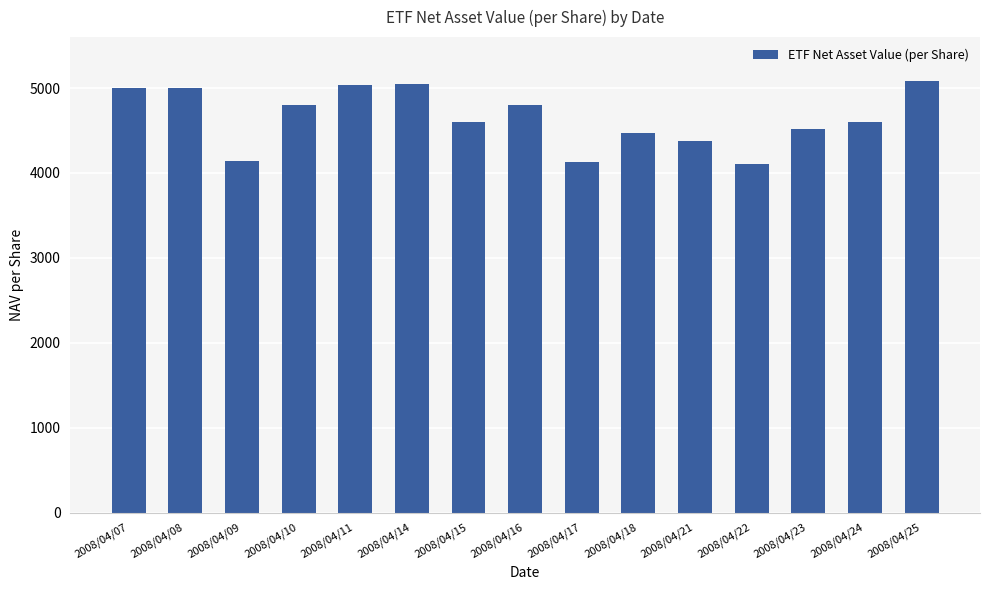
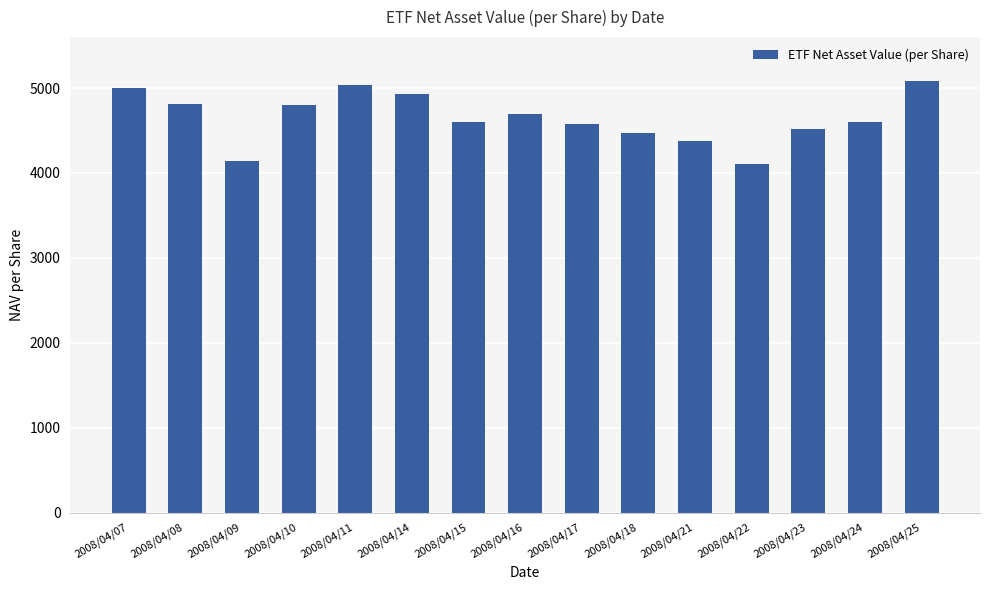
  {
    "2008/04/07": 5000,
-   "2008/04/08": 5000,
+   "2008/04/08": 4800,
    "2008/04/09": 4100,
    "2008/04/10": 4800,
    "2008/04/11": 5000,
-   "2008/04/14": 5000,
+   "2008/04/14": 4900,
    "2008/04/15": 4600,
-   "2008/04/16": 4800,
-   "2008/04/17": 4100,
+   "2008/04/16": 4700,
+   "2008/04/17": 4600,
    "2008/04/18": 4500,
    "2008/04/21": 4400,
    "2008/04/22": 4100,
    "2008/04/23": 4500,
    "2008/04/24": 4600,
    "2008/04/25": 5100
  }
